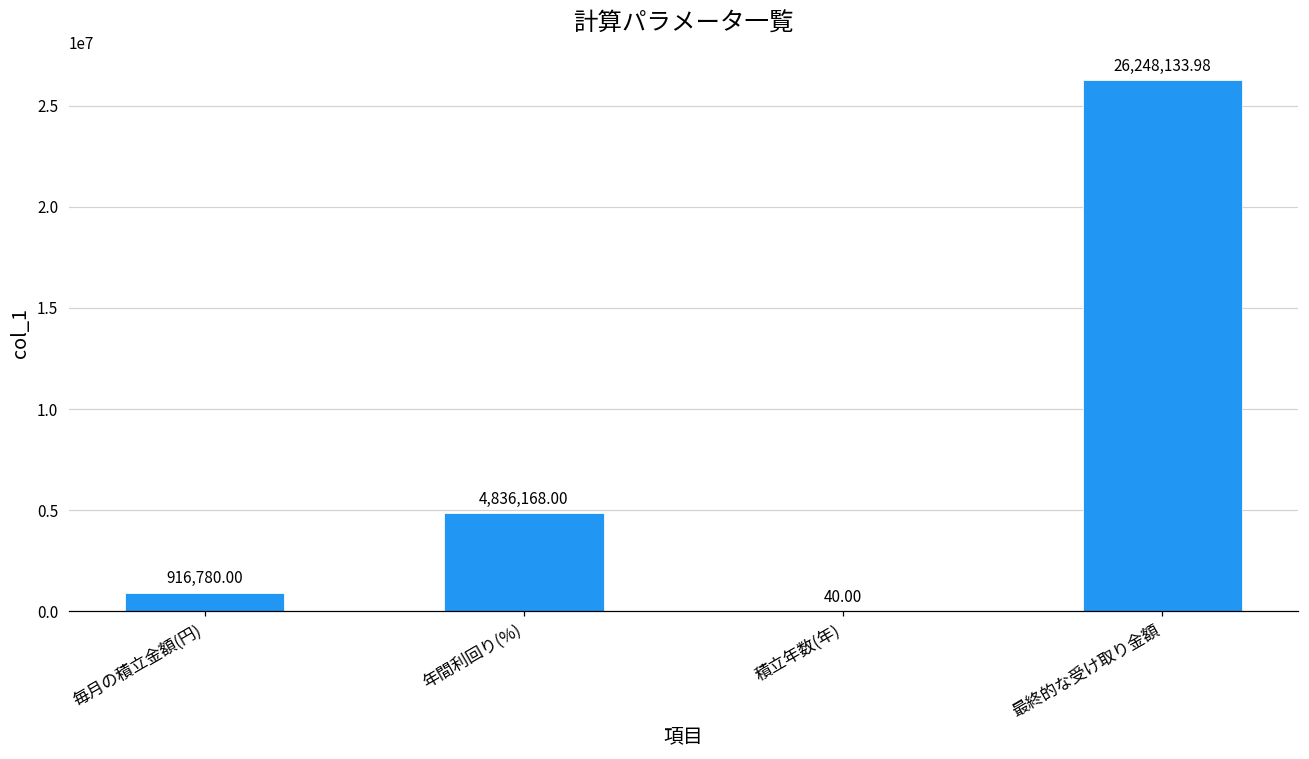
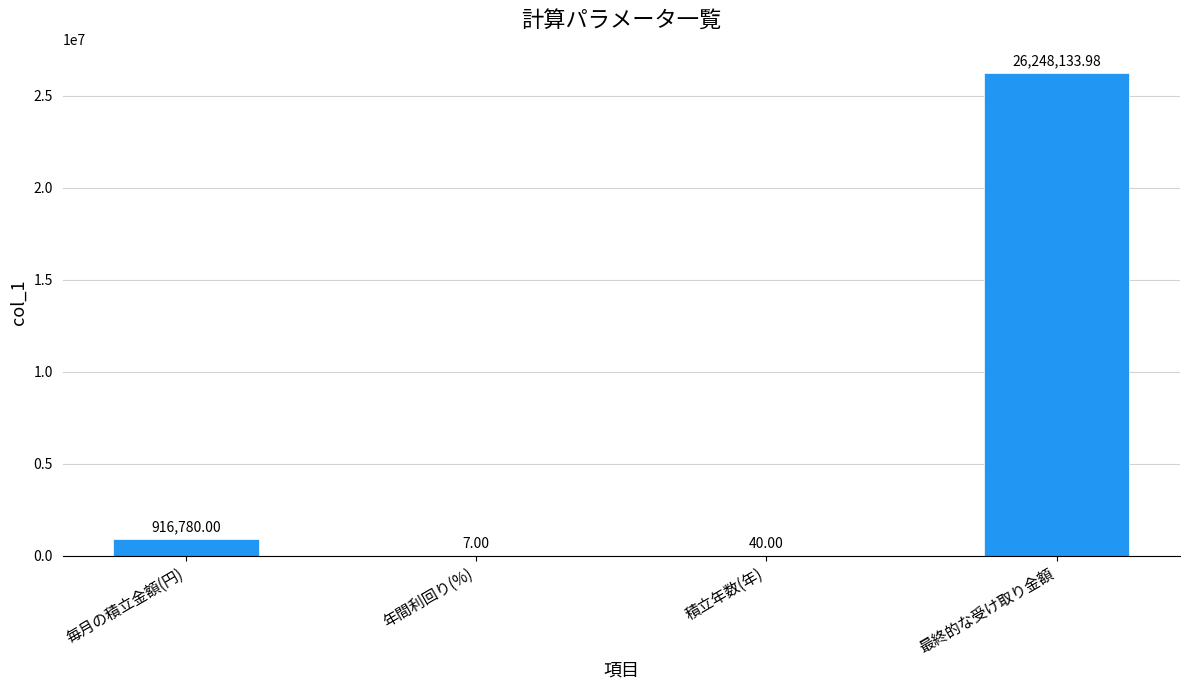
  {
    "毎月の積立金額(円)": "916,780.00",
-   "年間利回り(%)": "4,836,168.00",
+   "年間利回り(%)": "7.00",
    "積立年数(年)": "40.00",
    "最終的な受け取り金額": "26,248,133.98"
  }
